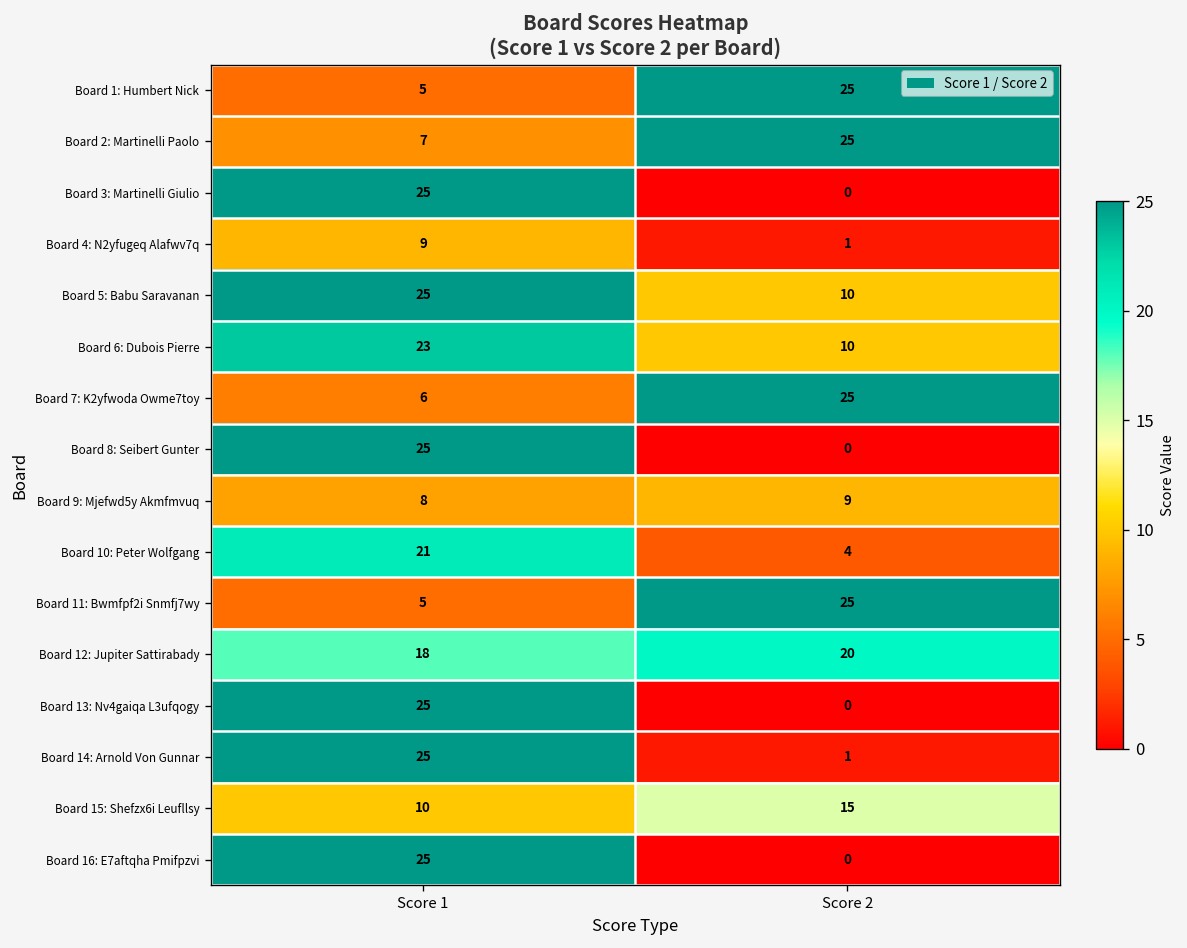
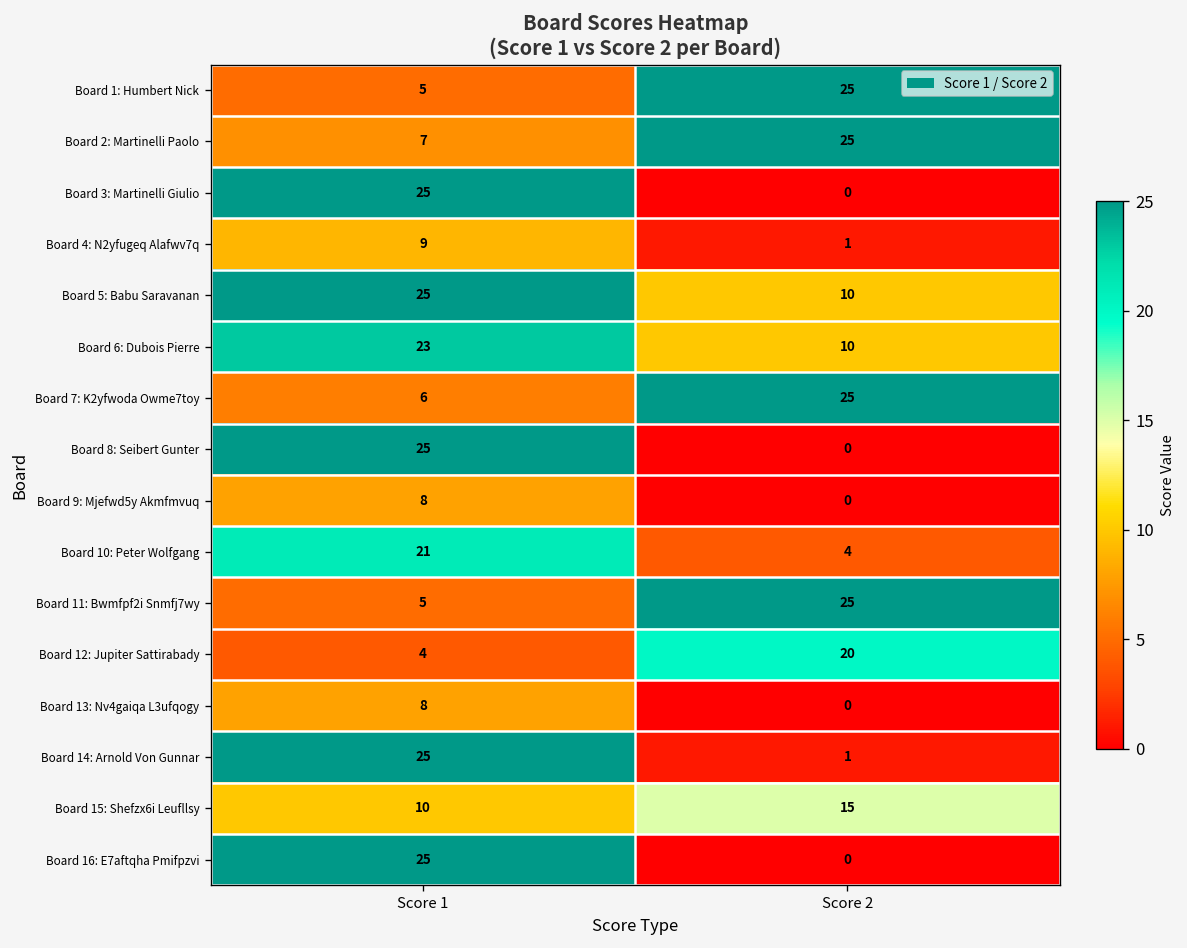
  {
    "Board 1: Humbert Nick": {
      "Score 1": 5,
      "Score 2": 25
    },
    "Board 2: Martinelli Paolo": {
      "Score 1": 7,
      "Score 2": 25
    },
    "Board 3: Martinelli Giulio": {
      "Score 1": 25,
      "Score 2": 0
    },
    "Board 4: N2yfugeq Alafwv7q": {
      "Score 1": 9,
      "Score 2": 1
    },
    "Board 5: Babu Saravanan": {
      "Score 1": 25,
      "Score 2": 10
    },
    "Board 6: Dubois Pierre": {
      "Score 1": 23,
      "Score 2": 10
    },
    "Board 7: K2yfwoda Owme7toy": {
      "Score 1": 6,
      "Score 2": 25
    },
    "Board 8: Seibert Gunter": {
      "Score 1": 25,
      "Score 2": 0
    },
    "Board 9: Mjefwd5y Akmfmvuq": {
      "Score 1": 8,
-     "Score 2": 9
+     "Score 2": 0
    },
    "Board 10: Peter Wolfgang": {
      "Score 1": 21,
      "Score 2": 4
    },
    "Board 11: Bwmfpf2i Snmfj7wy": {
      "Score 1": 5,
      "Score 2": 25
    },
    "Board 12: Jupiter Sattirabady": {
-     "Score 1": 18,
+     "Score 1": 4,
      "Score 2": 20
    },
    "Board 13: Nv4gaiqa L3ufqogy": {
-     "Score 1": 25,
+     "Score 1": 8,
      "Score 2": 0
    },
    "Board 14: Arnold Von Gunnar": {
      "Score 1": 25,
      "Score 2": 1
    },
    "Board 15: Shefzx6i Leufllsy": {
      "Score 1": 10,
      "Score 2": 15
    },
    "Board 16: E7aftqha Pmifpzvi": {
      "Score 1": 25,
      "Score 2": 0
    }
  }
